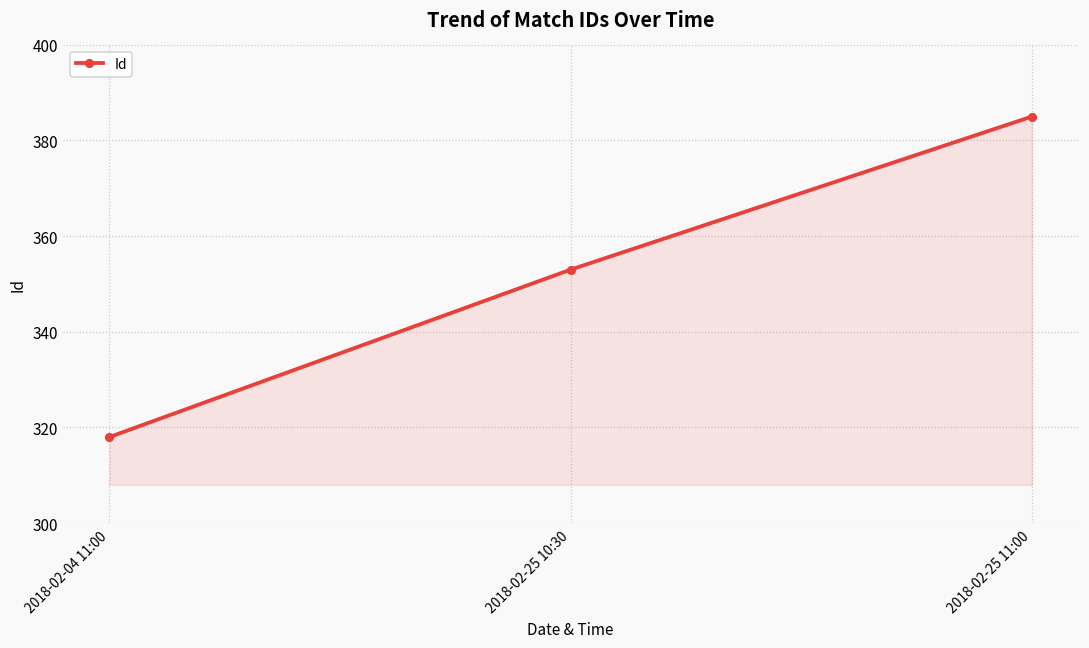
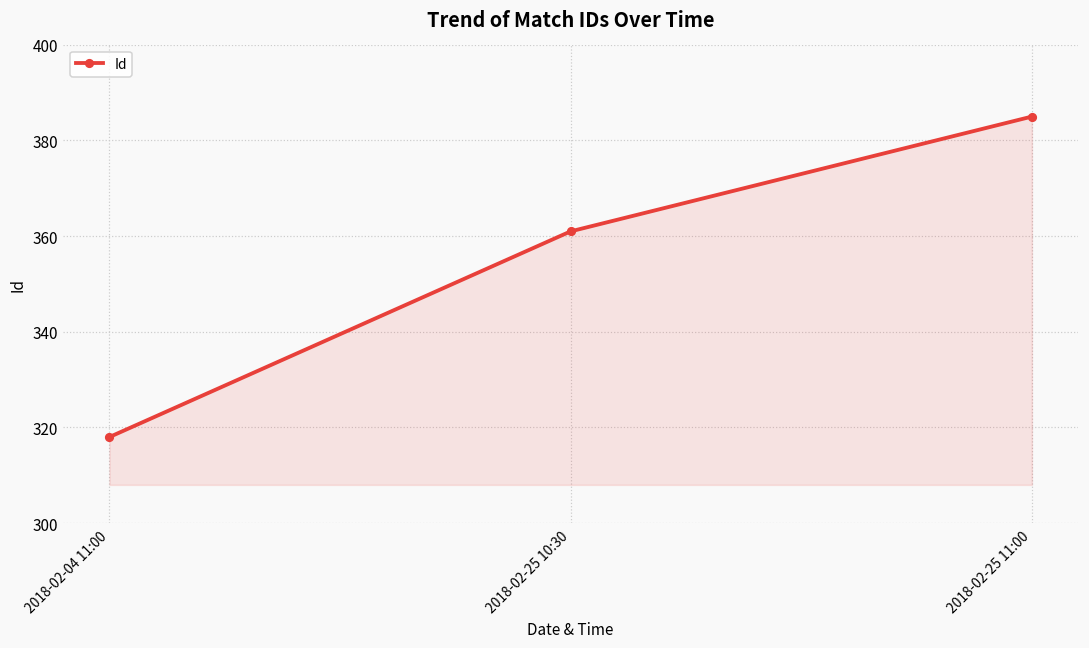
  {
    "2018-02-04 11:00": 318,
-   "2018-02-25 10:30": 353,
+   "2018-02-25 10:30": 361,
    "2018-02-25 11:00": 385
  }
